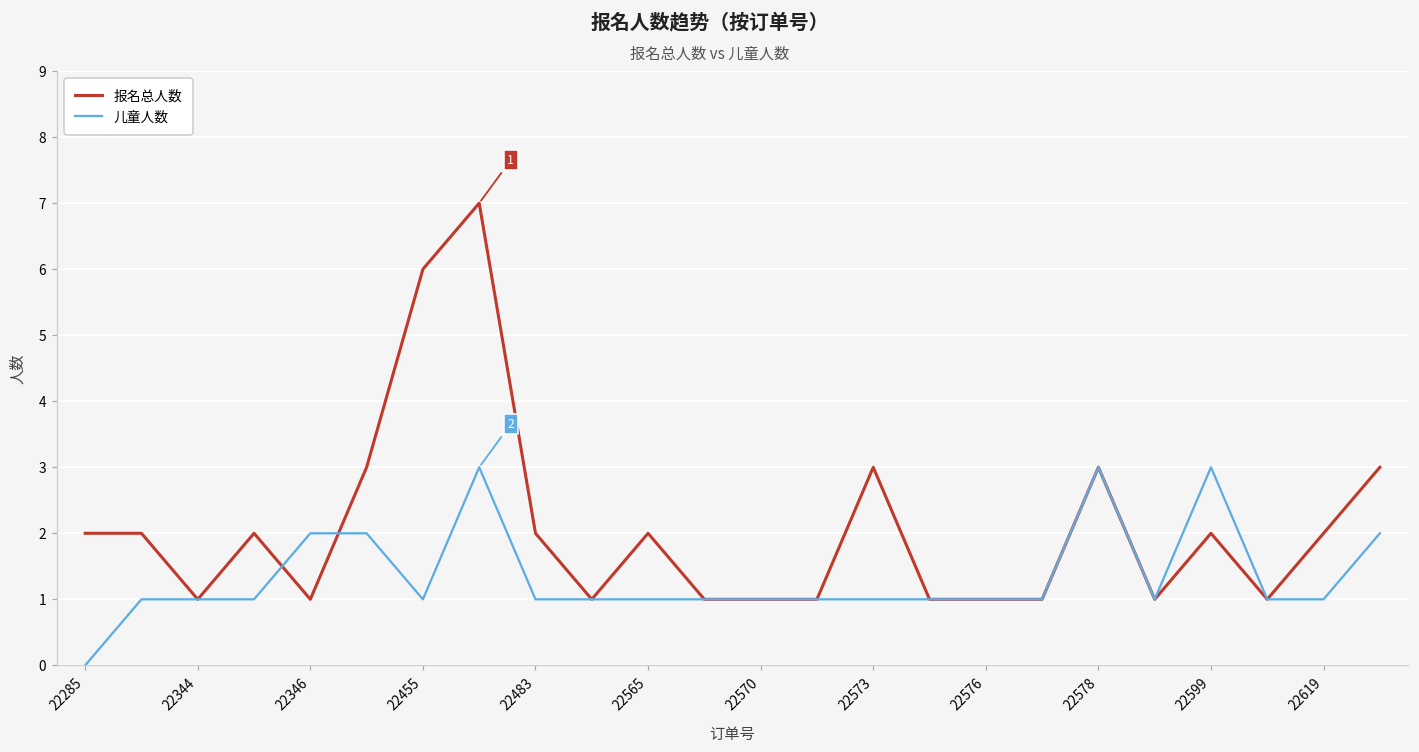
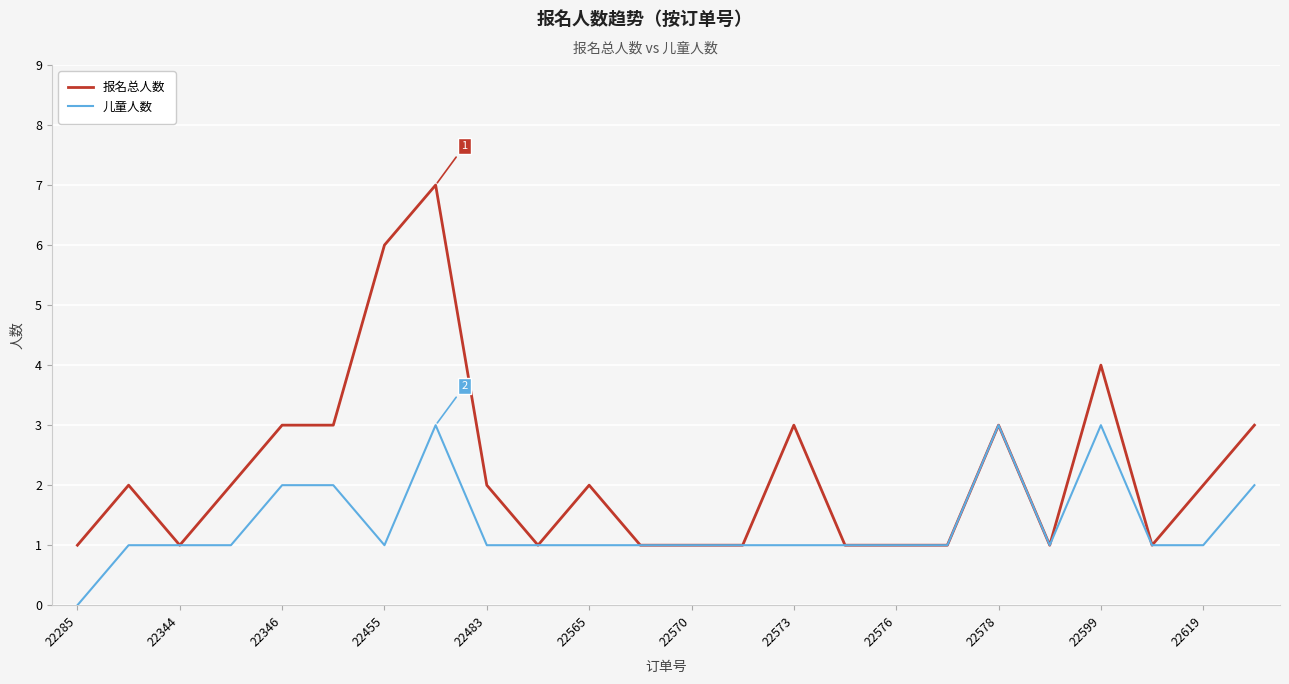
  {
    "报名总人数": {
-     "22285": 2,
-     "22346": 1,
+     "22285": 1,
+     "22346": 3,
      "22455": 6,
      "22483": 2,
      "22565": 2,
      "22573": 3,
-     "22599": 2,
+     "22599": 4,
      "22619": 2
    },
    "儿童人数": {
      "22285": 0,
      "22346": 2,
      "22455": 1,
      "22483": 1,
      "22565": 1,
      "22573": 1,
      "22599": 3,
      "22619": 1
    }
  }
